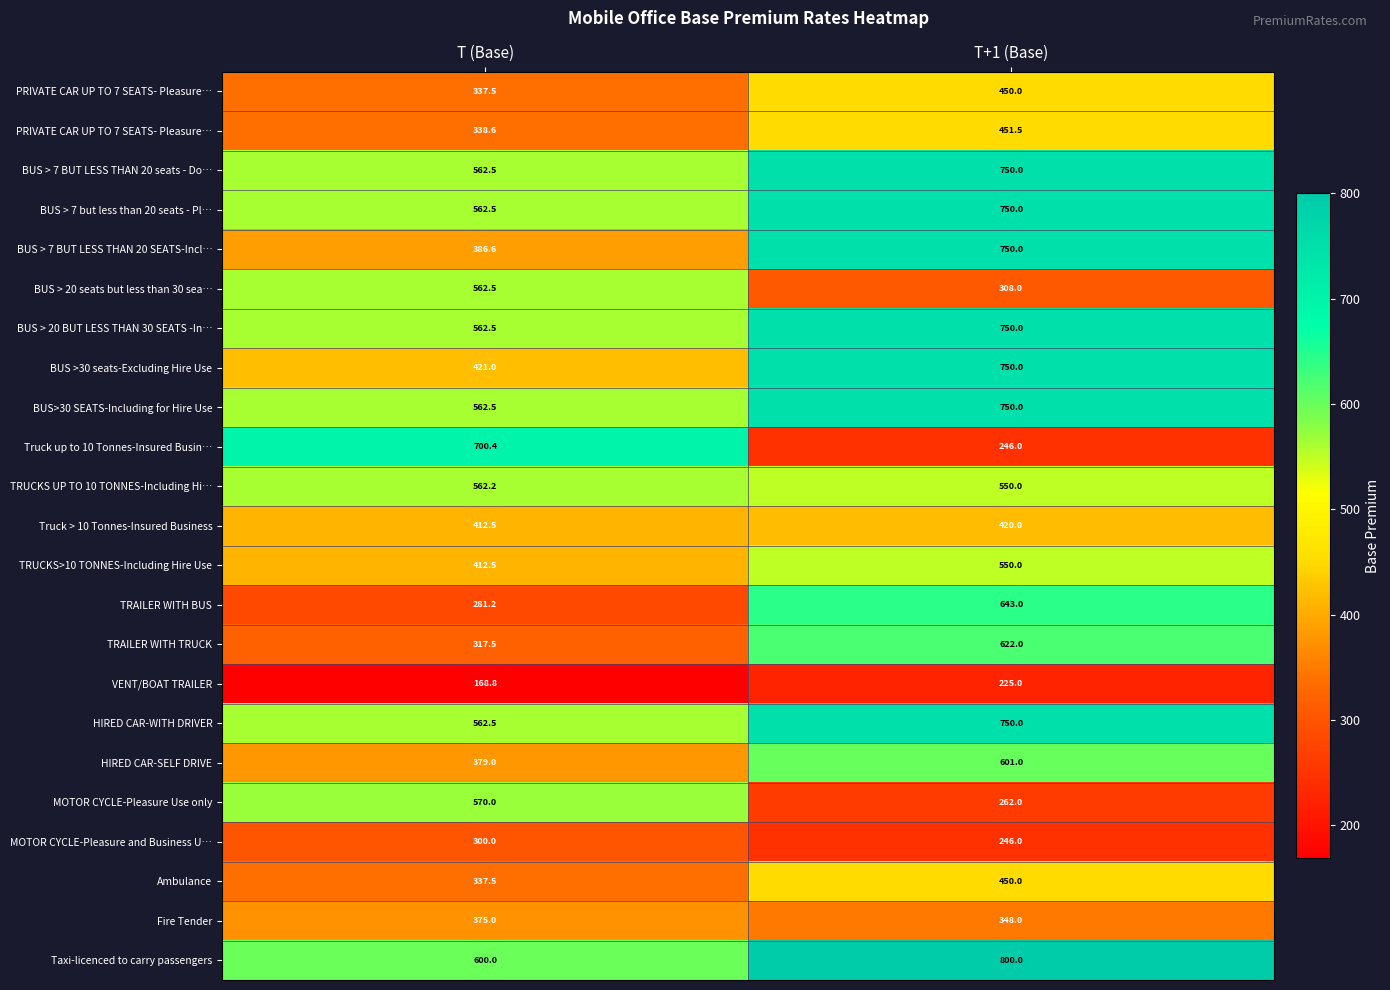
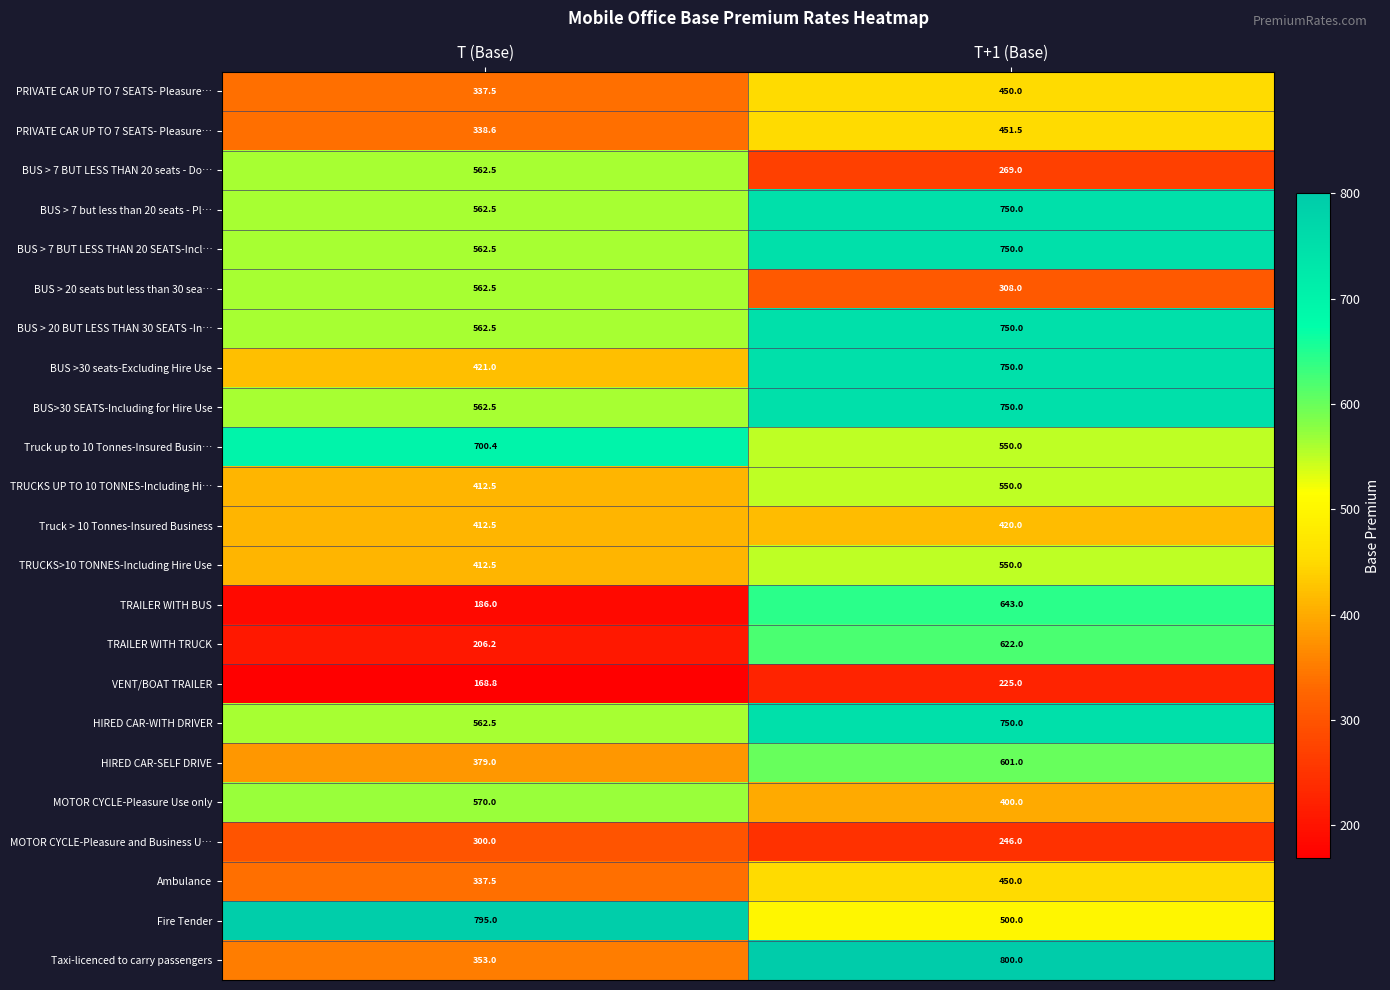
  {
    "BUS > 7 BUT LESS THAN 20 seats - Do…": {
      "T (Base)": 562.5,
-     "T+1 (Base)": 750.0
+     "T+1 (Base)": 269.0
    },
    "BUS > 7 but less than 20 seats - Pl…": {
      "T (Base)": 562.5,
      "T+1 (Base)": 750.0
    },
    "BUS > 7 BUT LESS THAN 20 SEATS-Incl…": {
-     "T (Base)": 386.6,
+     "T (Base)": 562.5,
      "T+1 (Base)": 750.0
    },
    "BUS > 20 seats but less than 30 sea…": {
      "T (Base)": 562.5,
      "T+1 (Base)": 308.0
    },
    "BUS > 20 BUT LESS THAN 30 SEATS -In…": {
      "T (Base)": 562.5,
      "T+1 (Base)": 750.0
    },
    "BUS >30 seats-Excluding Hire Use": {
      "T (Base)": 421.0,
      "T+1 (Base)": 750.0
    },
    "BUS>30 SEATS-Including for Hire Use": {
      "T (Base)": 562.5,
      "T+1 (Base)": 750.0
    },
    "Truck up to 10 Tonnes-Insured Busin…": {
      "T (Base)": 700.4,
-     "T+1 (Base)": 246.0
+     "T+1 (Base)": 550.0
    },
    "TRUCKS UP TO 10 TONNES-Including Hi…": {
-     "T (Base)": 562.2,
+     "T (Base)": 412.5,
      "T+1 (Base)": 550.0
    },
    "Truck > 10 Tonnes-Insured Business": {
      "T (Base)": 412.5,
      "T+1 (Base)": 420.0
    },
    "TRUCKS>10 TONNES-Including Hire Use": {
      "T (Base)": 412.5,
      "T+1 (Base)": 550.0
    },
    "TRAILER WITH BUS": {
-     "T (Base)": 281.2,
+     "T (Base)": 186.0,
      "T+1 (Base)": 643.0
    },
    "TRAILER WITH TRUCK": {
-     "T (Base)": 317.5,
+     "T (Base)": 206.2,
      "T+1 (Base)": 622.0
    },
    "VENT/BOAT TRAILER": {
      "T (Base)": 168.8,
      "T+1 (Base)": 225.0
    },
    "HIRED CAR-WITH DRIVER": {
      "T (Base)": 562.5,
      "T+1 (Base)": 750.0
    },
    "HIRED CAR-SELF DRIVE": {
      "T (Base)": 379.0,
      "T+1 (Base)": 601.0
    },
    "MOTOR CYCLE-Pleasure Use only": {
      "T (Base)": 570.0,
-     "T+1 (Base)": 262.0
+     "T+1 (Base)": 400.0
    },
    "MOTOR CYCLE-Pleasure and Business U…": {
      "T (Base)": 300.0,
      "T+1 (Base)": 246.0
    },
    "Ambulance": {
      "T (Base)": 337.5,
      "T+1 (Base)": 450.0
    },
    "Fire Tender": {
-     "T (Base)": 375.0,
-     "T+1 (Base)": 348.0
+     "T (Base)": 795.0,
+     "T+1 (Base)": 500.0
    },
    "Taxi-licenced to carry passengers": {
-     "T (Base)": 600.0,
+     "T (Base)": 353.0,
      "T+1 (Base)": 800.0
    }
  }
